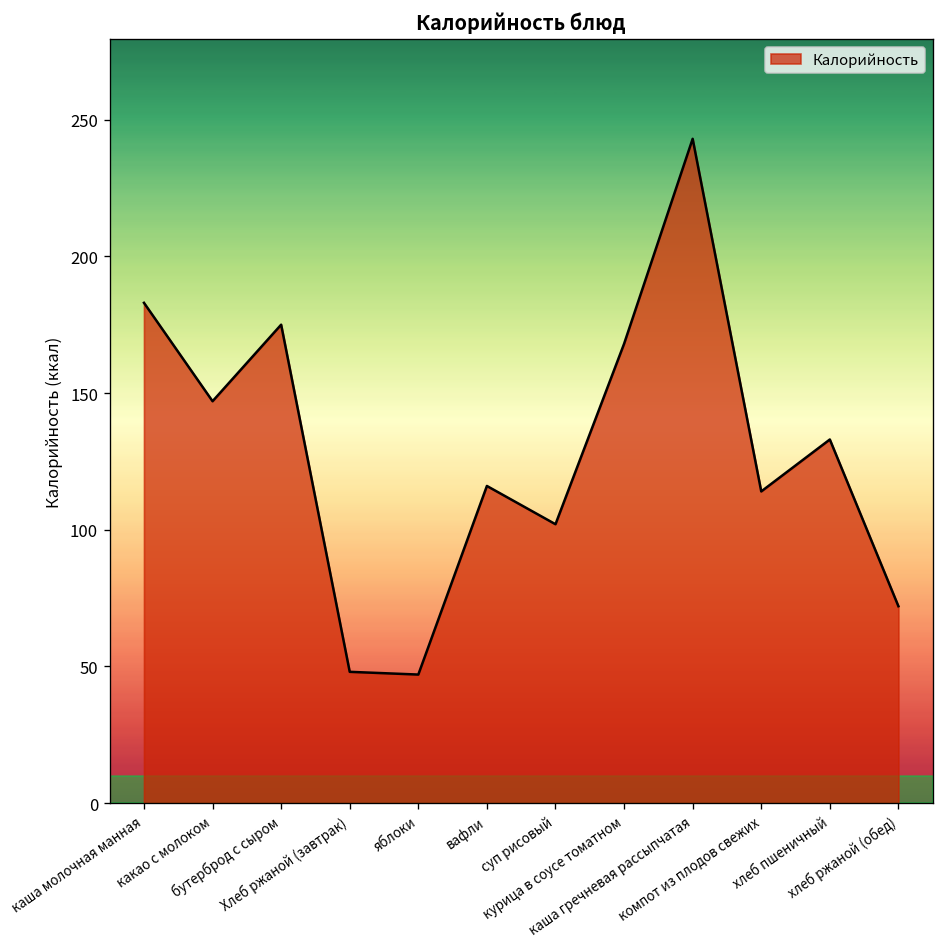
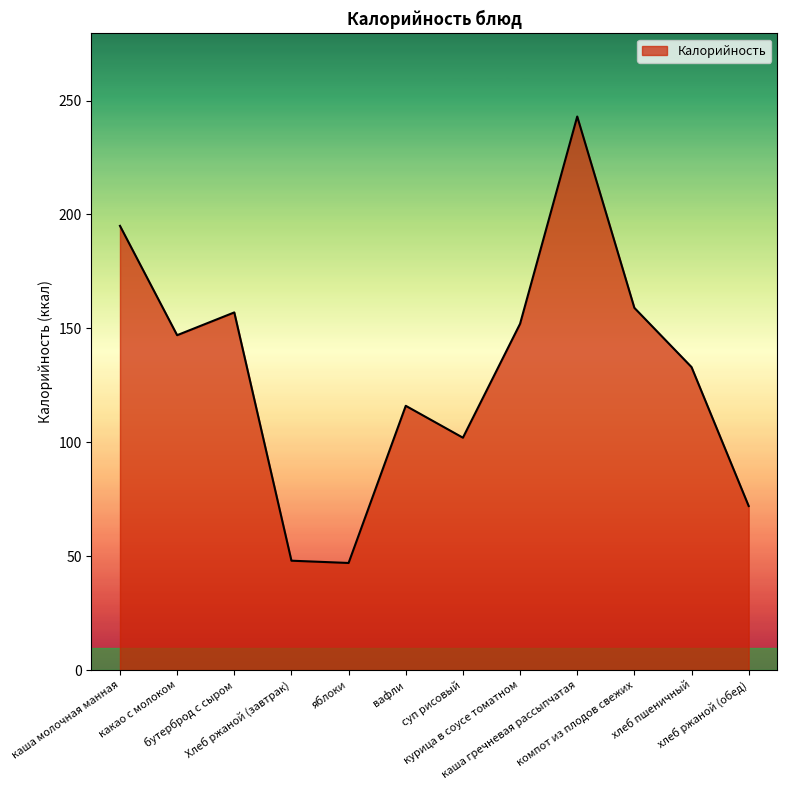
  {
-   "каша молочная манная": 183,
+   "каша молочная манная": 195,
    "какао с молоком": 147,
-   "бутерброд с сыром": 175,
+   "бутерброд с сыром": 157,
    "Хлеб ржаной (завтрак)": 48,
    "яблоки": 47,
    "вафли": 116,
    "суп рисовый": 102,
-   "курица в соусе томатном": 168,
+   "курица в соусе томатном": 152,
    "каша гречневая рассыпчатая": 243,
-   "компот из плодов свежих": 114,
+   "компот из плодов свежих": 159,
    "хлеб пшеничный": 133,
    "хлеб ржаной (обед)": 72
  }
